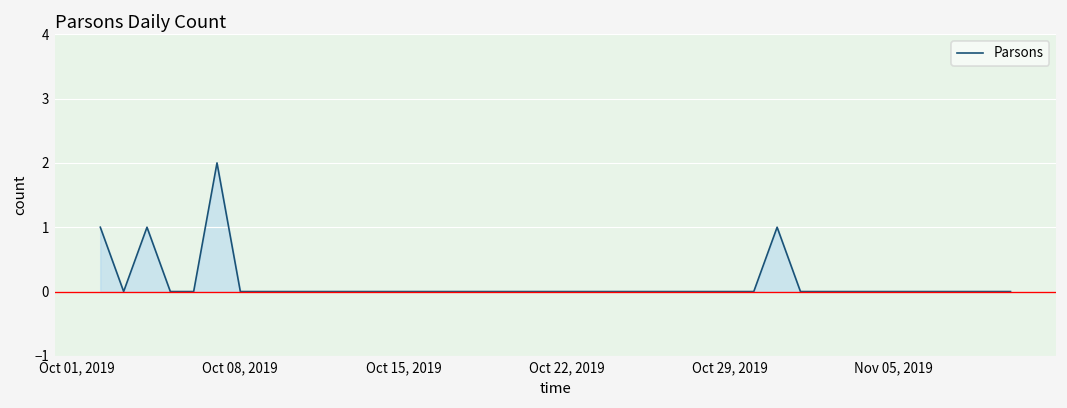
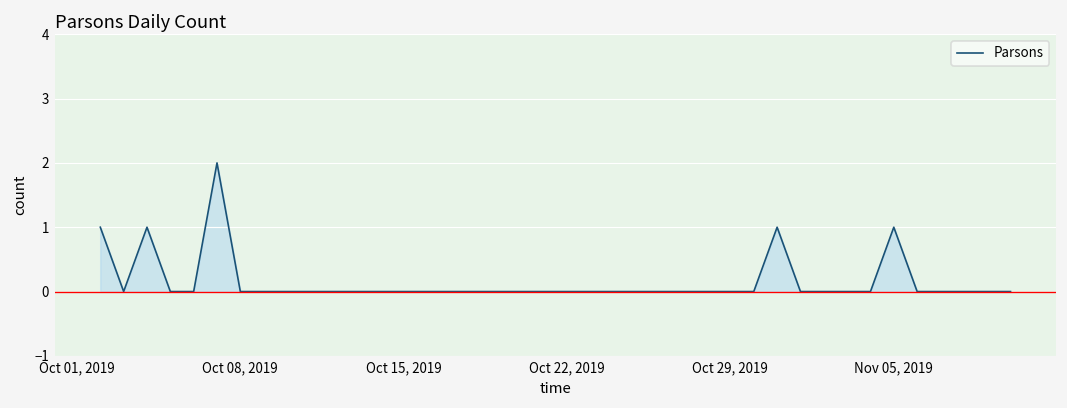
  {
    "Oct 08, 2019": 0,
    "Oct 15, 2019": 0,
    "Oct 22, 2019": 0,
    "Oct 29, 2019": 0,
-   "Nov 05, 2019": 0
+   "Nov 05, 2019": 1
  }
